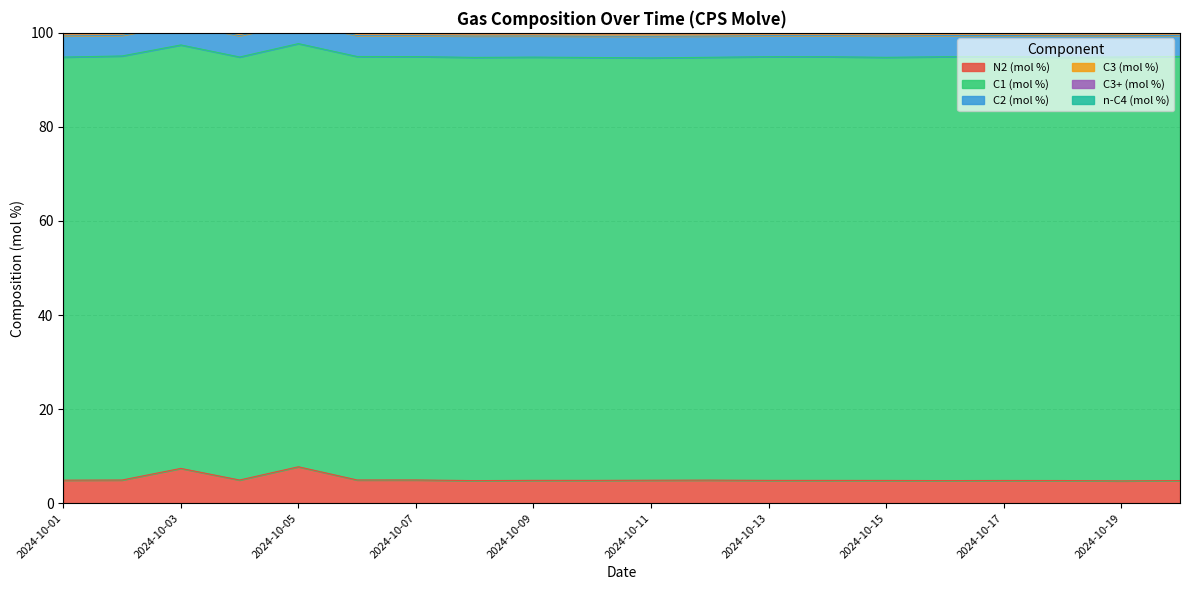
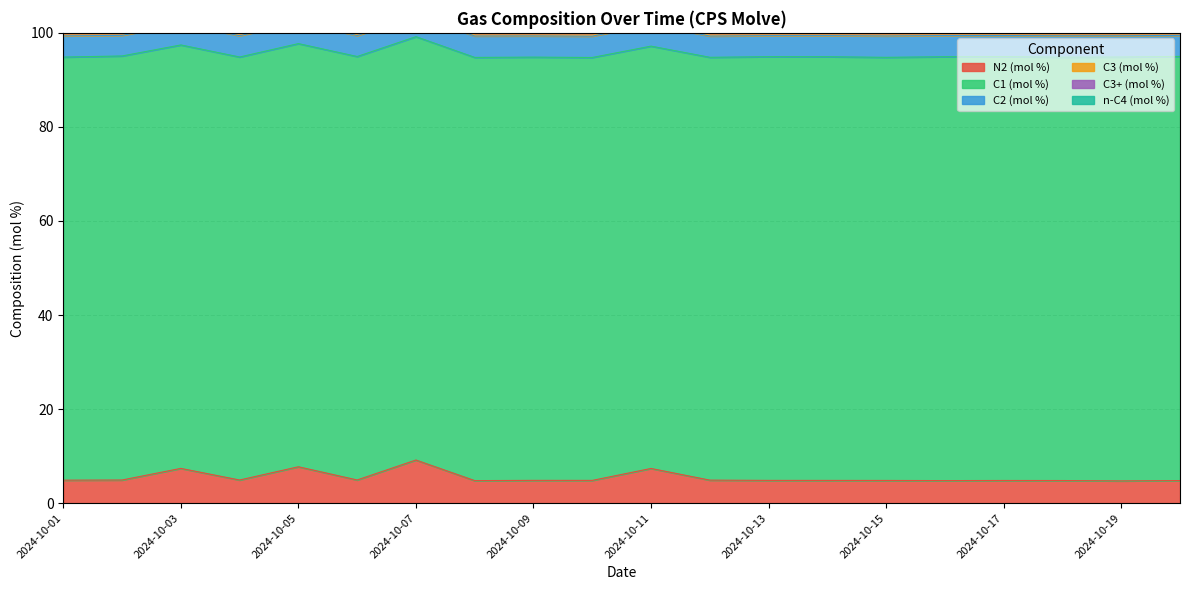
  {
    "N2 (mol %)": {
      "2024-10-01": 5,
      "2024-10-03": 7,
      "2024-10-05": 8,
-     "2024-10-07": 5,
+     "2024-10-07": 9,
      "2024-10-09": 5,
-     "2024-10-11": 5,
+     "2024-10-11": 7,
      "2024-10-13": 5,
      "2024-10-15": 5,
      "2024-10-17": 5,
      "2024-10-19": 5
    },
    "C2 (mol %)": {
      "2024-10-01": 5,
      "2024-10-09": 5,
      "2024-10-13": 4,
      "2024-10-15": 5,
      "2024-10-19": 5
    },
    "C3 (mol %)": {
      "2024-10-01": 1,
      "2024-10-09": 1,
      "2024-10-13": 1,
      "2024-10-15": 1,
      "2024-10-19": 1
    }
  }
